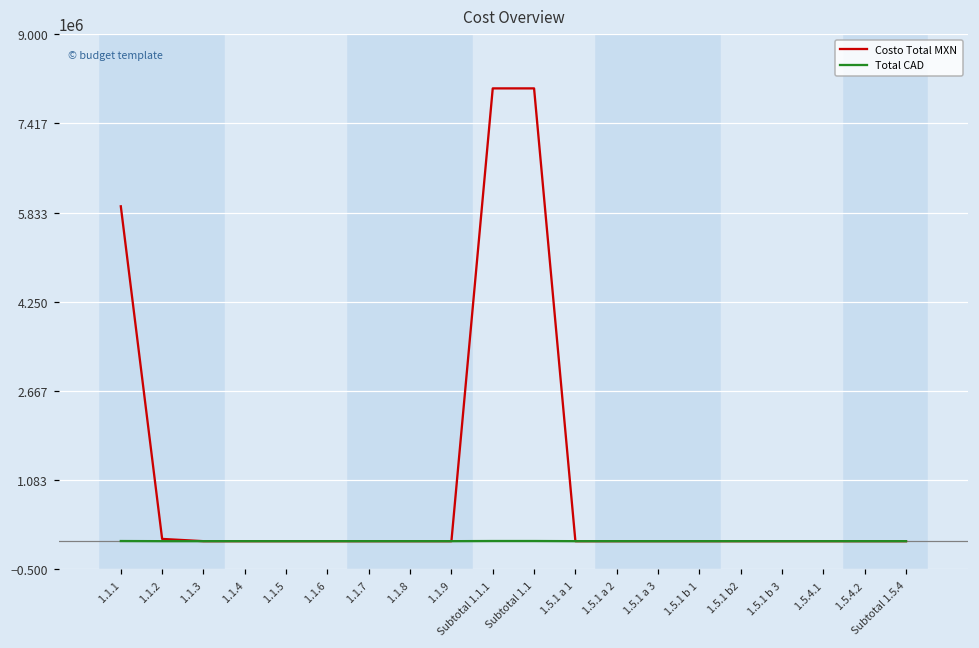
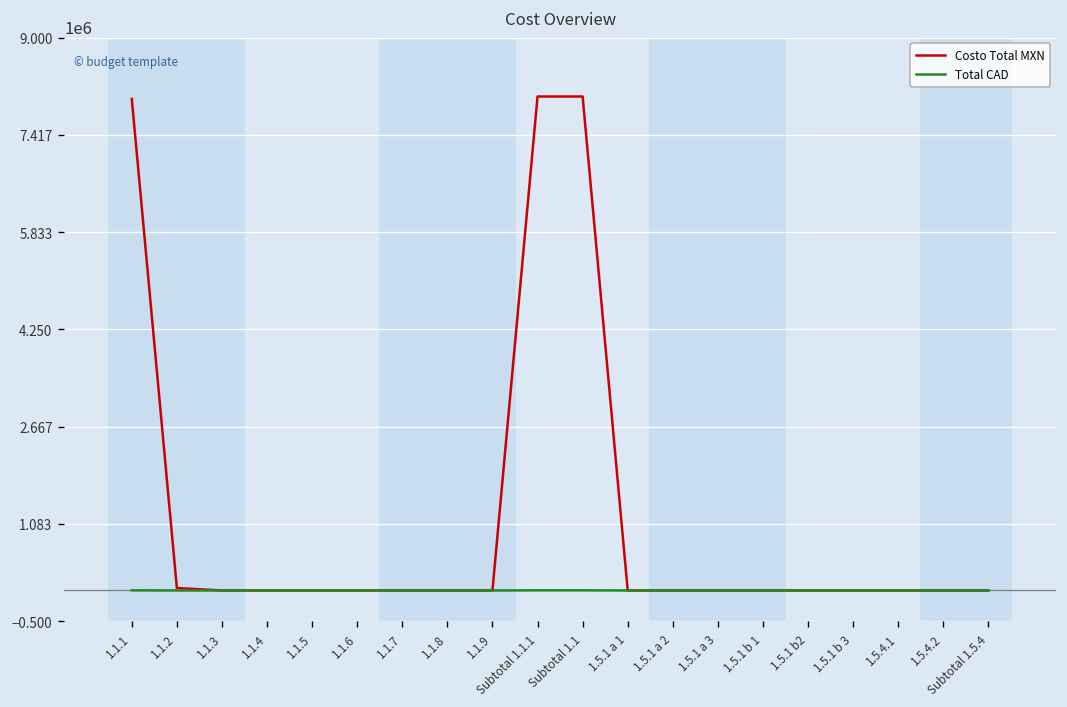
  {
    "Costo Total MXN": {
-     "1.1.1": 5900000,
+     "1.1.1": 8000000,
      "Subtotal 1.1.1": 8000000,
      "Subtotal 1.1": 8000000
    },
    "Total CAD": {
      "1.1.1": 0,
      "Subtotal 1.1.1": 0,
      "Subtotal 1.1": 0
    }
  }
